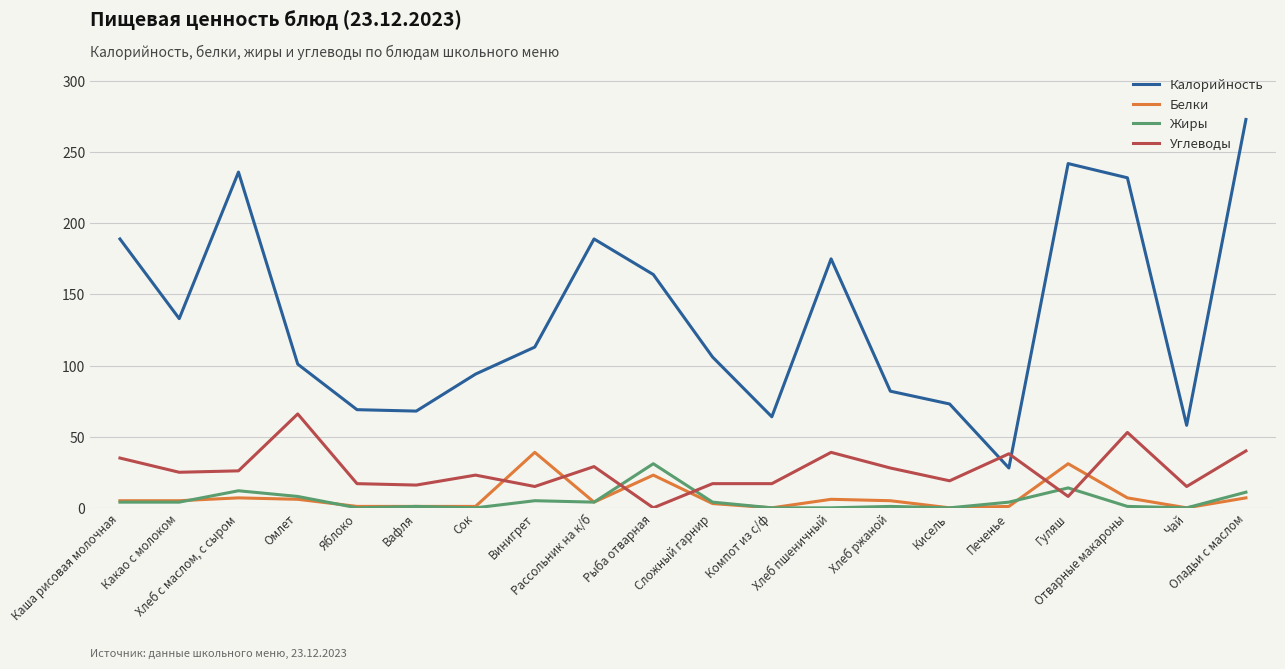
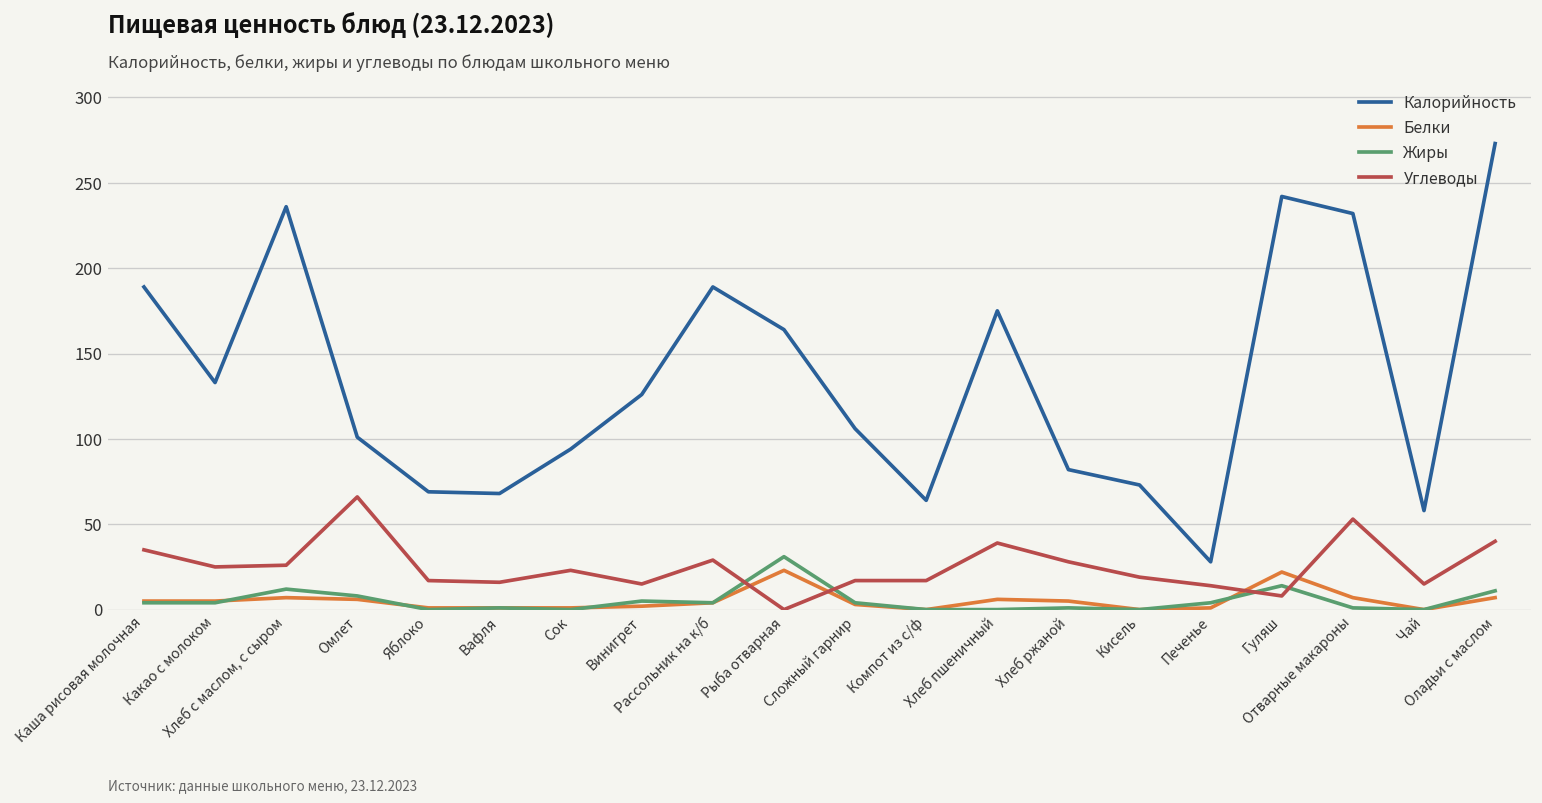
  {
    "Калорийность": {
      "Каша рисовая молочная": 189,
      "Какао с молоком": 133,
      "Хлеб с маслом, с сыром": 236,
      "Омлет": 101,
      "Яблоко": 69,
      "Вафля": 68,
      "Сок": 94,
-     "Винигрет": 113,
+     "Винигрет": 126,
      "Рассольник на к/б": 189,
      "Рыба отварная": 164,
      "Сложный гарнир": 106,
      "Компот из с/ф": 64,
      "Хлеб пшеничный": 175,
      "Хлеб ржаной": 82,
      "Кисель": 73,
      "Печенье": 28,
      "Гуляш": 242,
      "Отварные макароны": 232,
      "Чай": 58,
      "Оладьи с маслом": 273
    },
    "Белки": {
      "Хлеб с маслом, с сыром": 7,
      "Омлет": 6,
-     "Винигрет": 39,
+     "Винигрет": 2,
      "Рыба отварная": 23,
      "Хлеб пшеничный": 6,
      "Хлеб ржаной": 5,
      "Печенье": 1,
-     "Гуляш": 31,
+     "Гуляш": 22,
      "Отварные макароны": 7,
      "Оладьи с маслом": 7
    },
    "Жиры": {
      "Хлеб с маслом, с сыром": 12,
      "Омлет": 8,
      "Винигрет": 5,
      "Рыба отварная": 31,
      "Хлеб пшеничный": 0,
      "Хлеб ржаной": 1,
      "Печенье": 4,
      "Гуляш": 14,
      "Отварные макароны": 1,
      "Оладьи с маслом": 11
    },
    "Углеводы": {
      "Каша рисовая молочная": 35,
      "Какао с молоком": 25,
      "Хлеб с маслом, с сыром": 26,
      "Омлет": 66,
      "Яблоко": 17,
      "Вафля": 16,
      "Сок": 23,
      "Винигрет": 15,
      "Рассольник на к/б": 29,
      "Рыба отварная": 0,
      "Сложный гарнир": 17,
      "Компот из с/ф": 17,
      "Хлеб пшеничный": 39,
      "Хлеб ржаной": 28,
      "Кисель": 19,
-     "Печенье": 38,
+     "Печенье": 14,
      "Гуляш": 8,
      "Отварные макароны": 53,
      "Чай": 15,
      "Оладьи с маслом": 40
    }
  }
